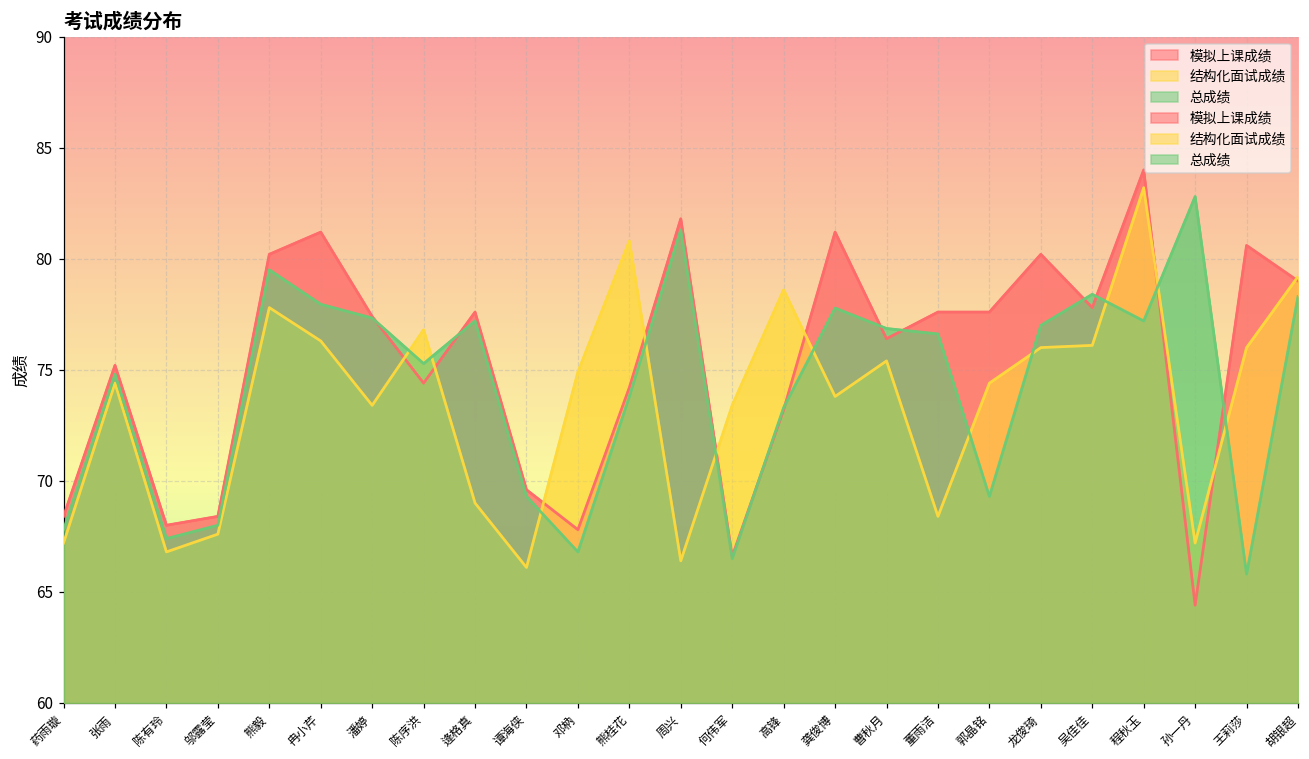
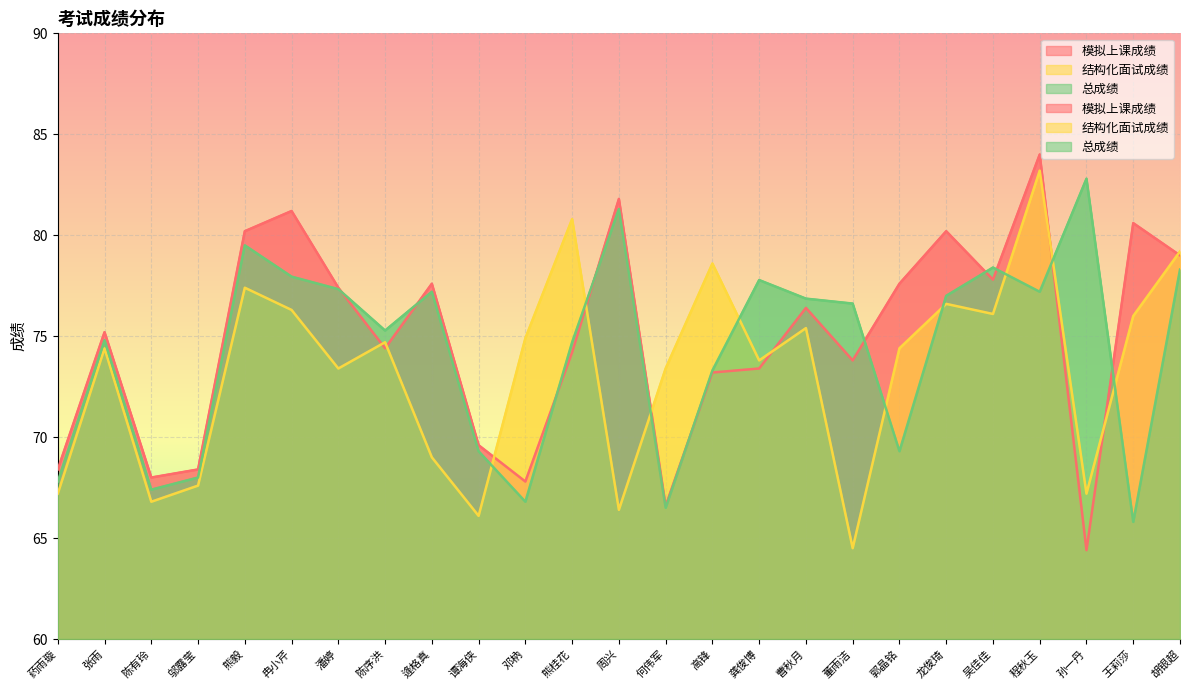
  {
    "模拟上课成绩": {
      "药雨璇": 68.4,
      "张雨": 75.2,
      "陈有玲": 68.0,
      "邬露莹": 68.4,
      "熊毅": 80.2,
      "冉小芹": 81.2,
      "陈序洪": 74.4,
      "逄格真": 77.6,
      "谭海侠": 69.6,
      "邓枘": 67.8,
      "熊桂花": 74.2,
      "周兴": 81.8,
-     "龚俊博": 81.2,
+     "龚俊博": 73.4,
      "曹秋月": 76.4,
-     "董雨洁": 77.6,
+     "董雨洁": 73.8,
      "郭晶铭": 77.6,
      "龙俊琦": 80.2,
      "吴佳佳": 77.8,
      "程秋玉": 84.0,
      "孙一丹": 64.4,
      "王莉莎": 80.6,
      "胡银超": 79.0
    },
    "结构化面试成绩": {
      "药雨璇": 67.2,
      "张雨": 74.4,
      "陈有玲": 66.8,
      "邬露莹": 67.6,
-     "熊毅": 77.8,
+     "熊毅": 77.4,
      "冉小芹": 76.3,
      "潘婷": 73.4,
-     "陈序洪": 76.8,
+     "陈序洪": 74.7,
      "逄格真": 69.0,
      "谭海侠": 66.1,
      "邓枘": 74.9,
      "熊桂花": 80.8,
      "周兴": 66.4,
      "何伟军": 73.4,
      "高锋": 78.6,
      "龚俊博": 73.8,
      "曹秋月": 75.4,
-     "董雨洁": 68.4,
+     "董雨洁": 64.5,
      "郭晶铭": 74.4,
-     "龙俊琦": 76.0,
+     "龙俊琦": 76.6,
      "吴佳佳": 76.1,
      "程秋玉": 83.2,
      "孙一丹": 67.2,
      "王莉莎": 76.0,
      "胡银超": 79.2
    },
    "总成绩": {
      "药雨璇": 67.8,
      "张雨": 74.8,
      "陈有玲": 67.4,
      "邬露莹": 68.0,
      "熊毅": 79.5,
      "冉小芹": 78.0,
      "陈序洪": 75.3,
      "逄格真": 77.2,
      "谭海侠": 69.3,
      "邓枘": 66.8,
-     "熊桂花": 73.8,
+     "熊桂花": 74.7,
      "周兴": 81.3,
      "龚俊博": 77.8,
      "曹秋月": 76.9,
      "董雨洁": 76.6,
      "郭晶铭": 69.3,
      "龙俊琦": 77.0,
      "吴佳佳": 78.4,
      "程秋玉": 77.2,
      "孙一丹": 82.8,
      "王莉莎": 65.8,
      "胡银超": 78.3
    }
  }
